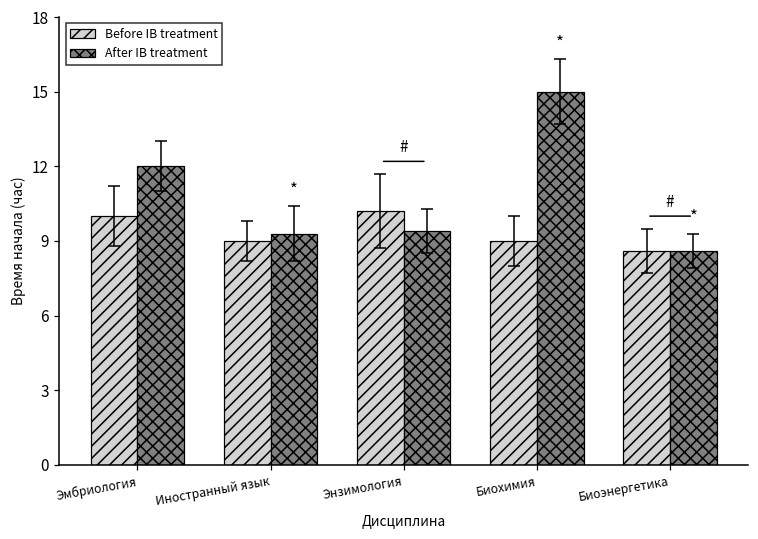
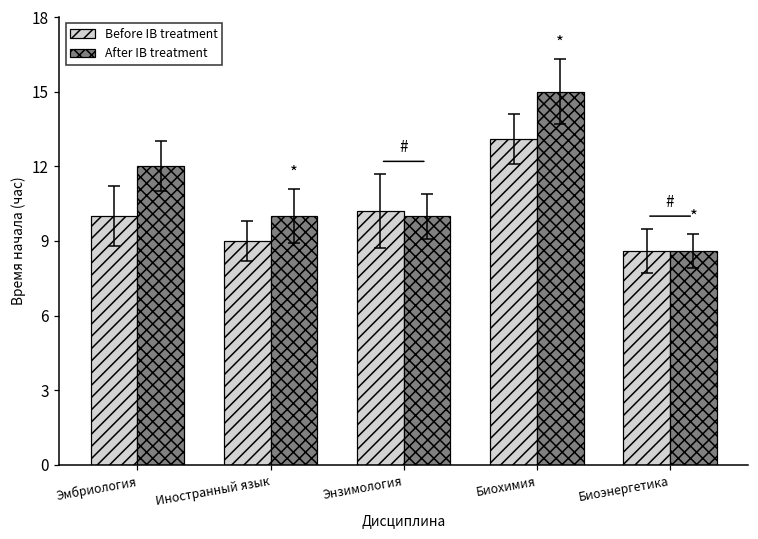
  {
    "Before IB treatment": {
      "Эмбриология": 10.0,
      "Иностранный язык": 9.0,
      "Энзимология": 10.2,
-     "Биохимия": 9.0,
+     "Биохимия": 13.1,
      "Биоэнергетика": 8.6
    },
    "After IB treatment": {
      "Эмбриология": 12.0,
-     "Иностранный язык": 9.3,
-     "Энзимология": 9.4,
+     "Иностранный язык": 10.0,
+     "Энзимология": 10.0,
      "Биохимия": 15.0,
      "Биоэнергетика": 8.6
    }
  }
